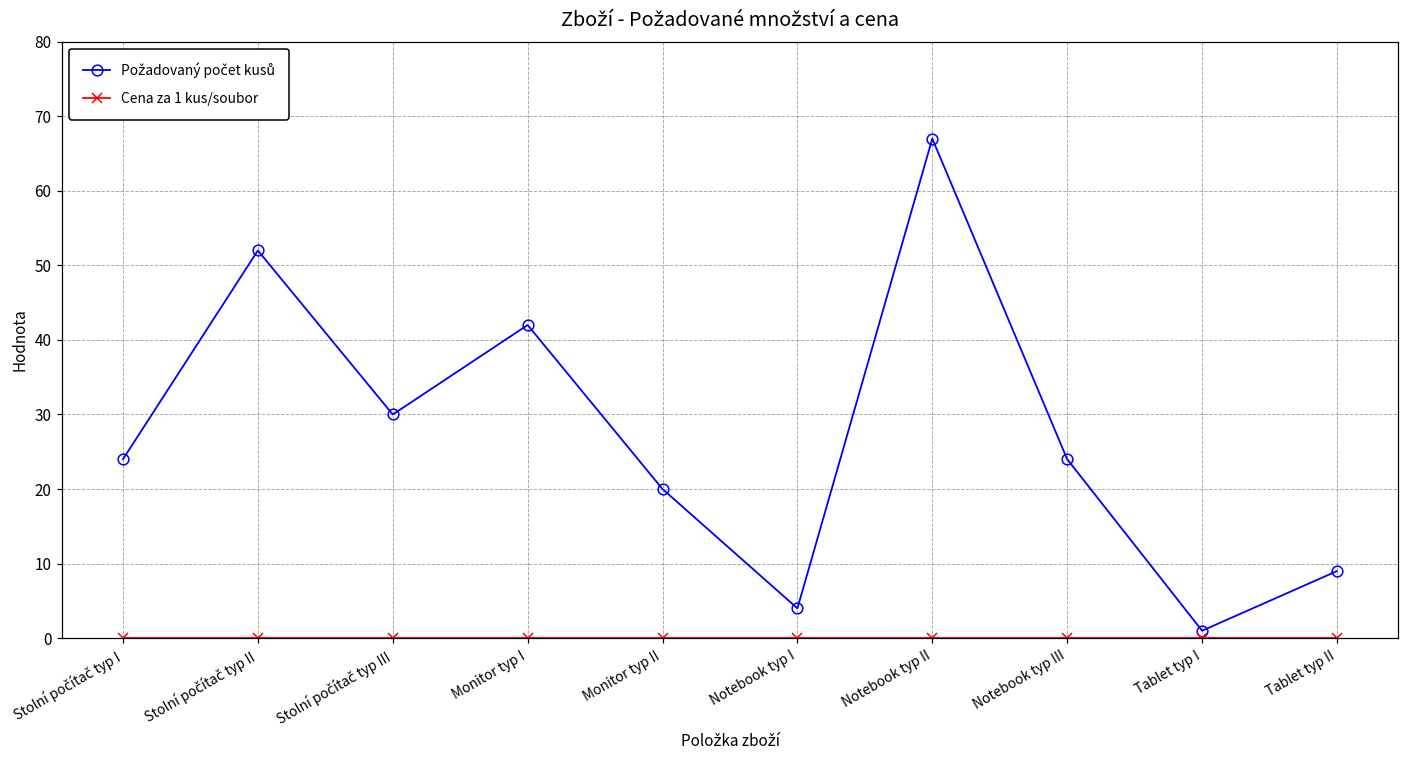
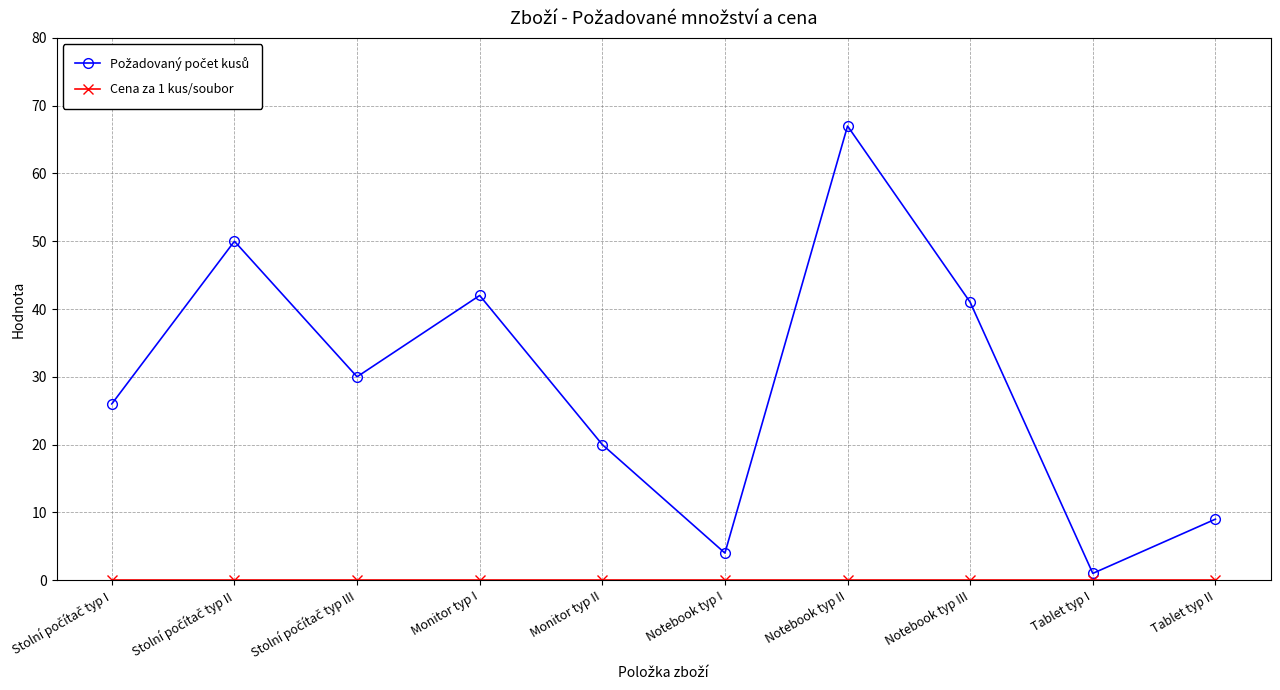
  {
    "Požadovaný počet kusů": {
-     "Stolní počítač typ I": 24,
-     "Stolní počítač typ II": 52,
+     "Stolní počítač typ I": 26,
+     "Stolní počítač typ II": 50,
      "Stolní počítač typ III": 30,
      "Monitor typ I": 42,
      "Monitor typ II": 20,
      "Notebook typ I": 4,
      "Notebook typ II": 67,
-     "Notebook typ III": 24,
+     "Notebook typ III": 41,
      "Tablet typ I": 1,
      "Tablet typ II": 9
    },
    "Cena za 1 kus/soubor": {
      "Stolní počítač typ I": 0,
      "Stolní počítač typ II": 0,
      "Stolní počítač typ III": 0,
      "Monitor typ I": 0,
      "Monitor typ II": 0,
      "Notebook typ I": 0,
      "Notebook typ II": 0,
      "Notebook typ III": 0,
      "Tablet typ I": 0,
      "Tablet typ II": 0
    }
  }
